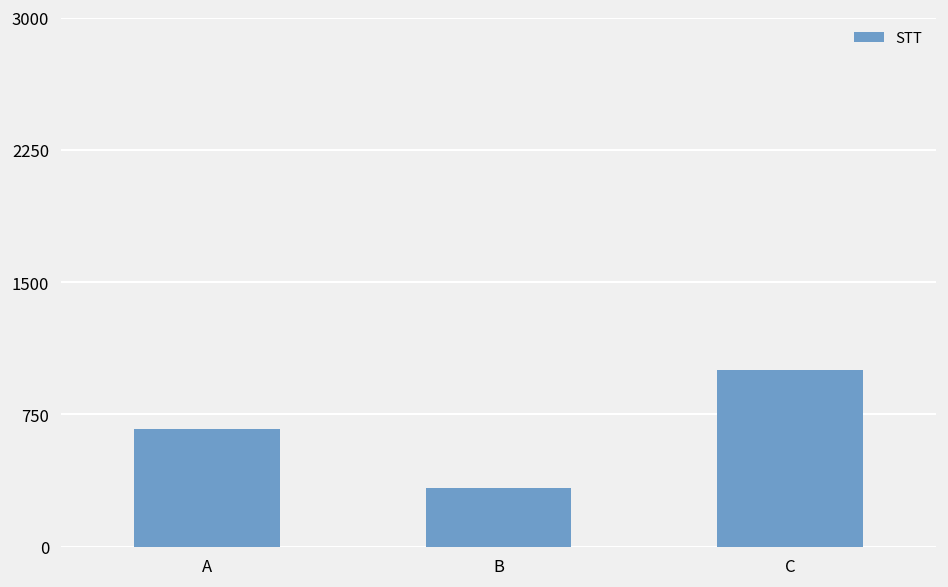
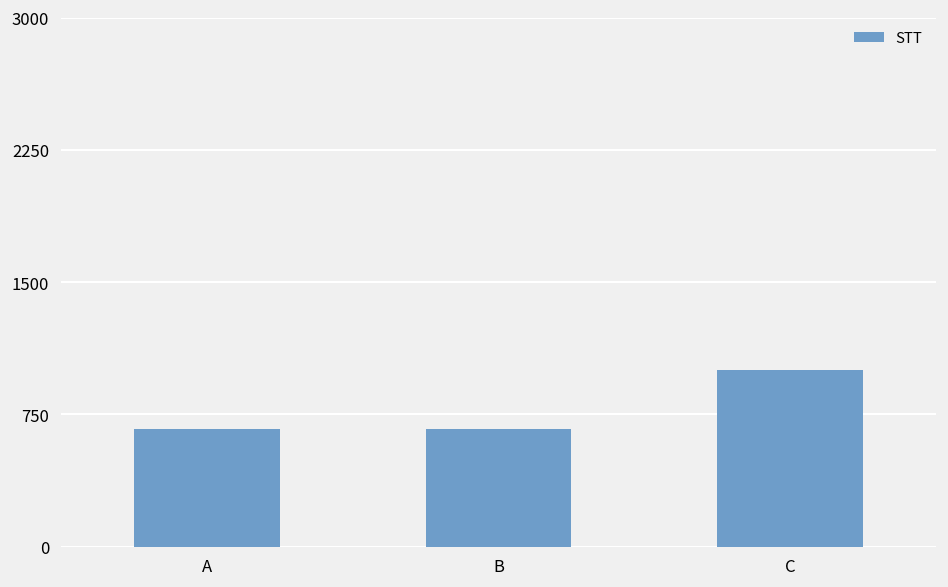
  {
    "A": 670,
-   "B": 330,
+   "B": 670,
    "C": 1000
  }
